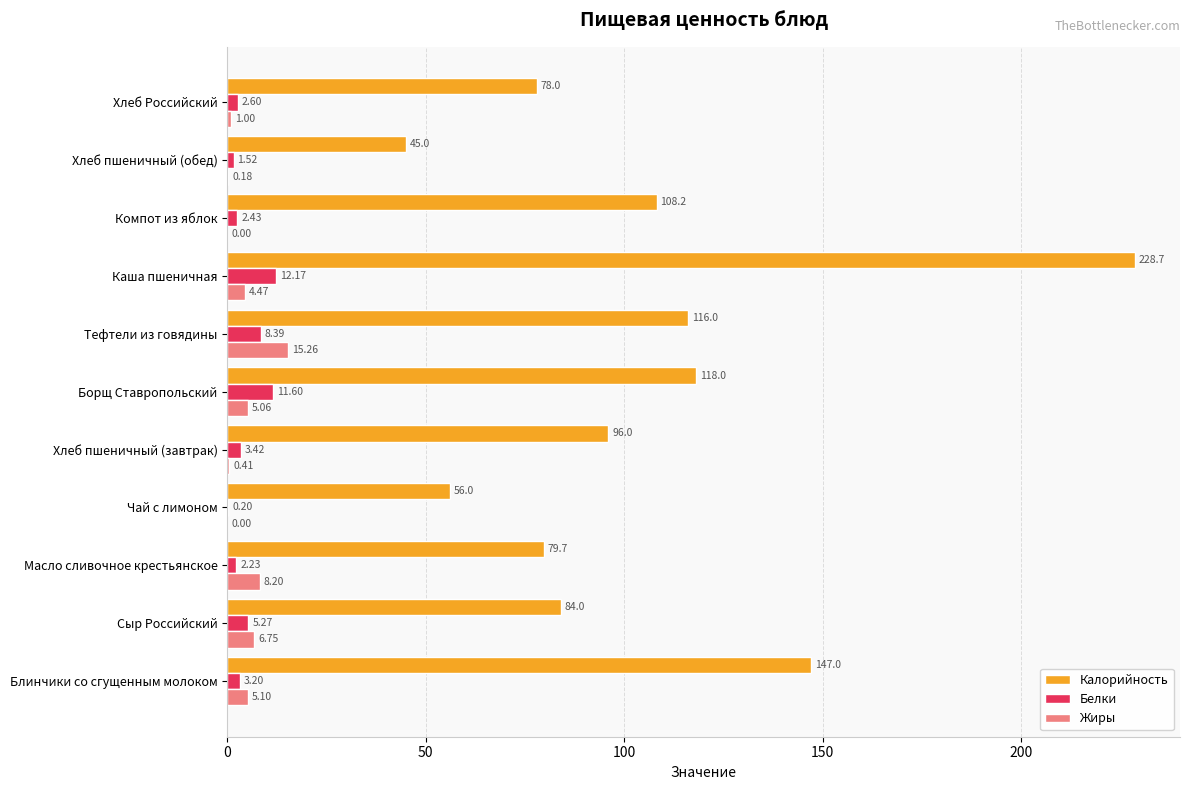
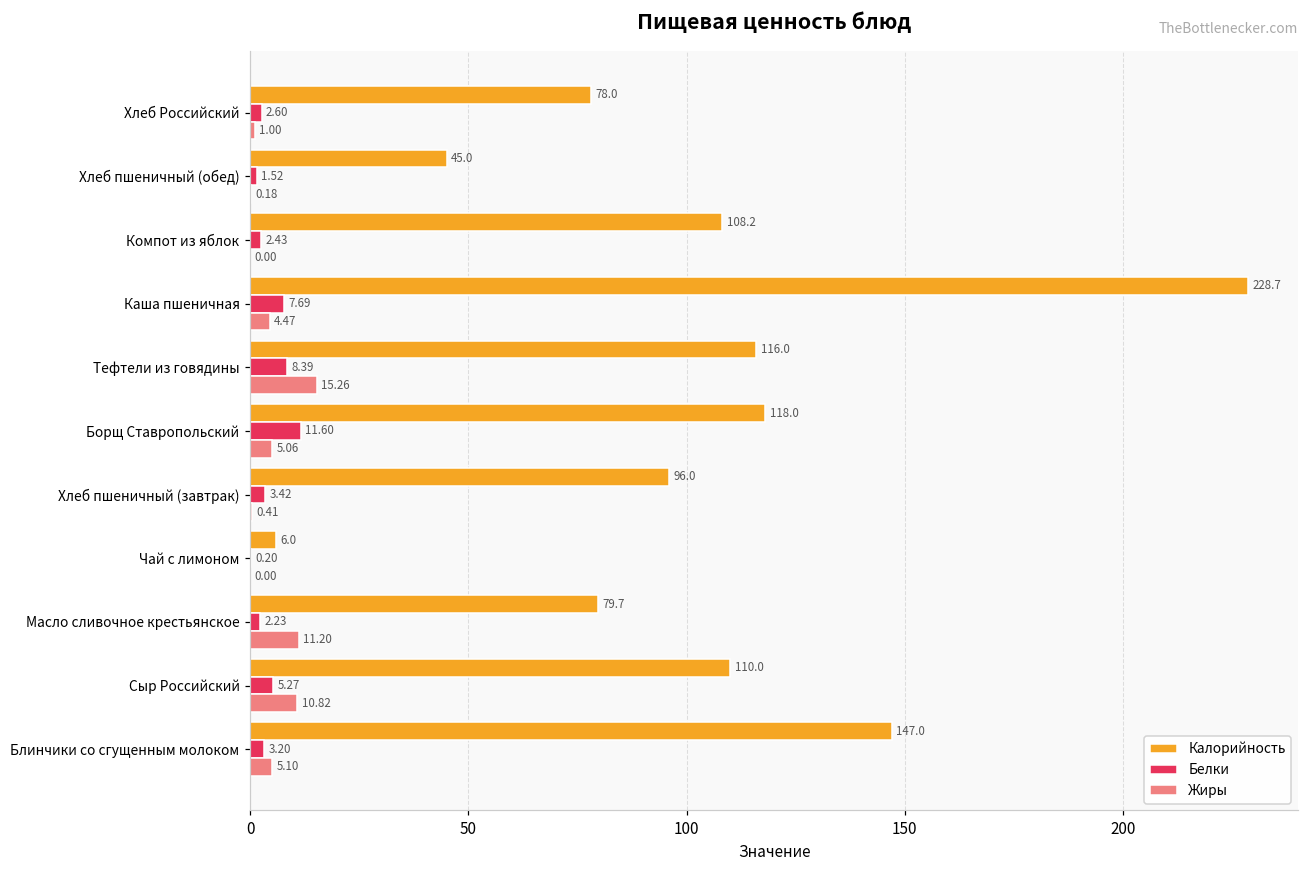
  {
    "Калорийность": {
      "Хлеб Российский": 78.0,
      "Хлеб пшеничный (обед)": 45.0,
      "Компот из яблок": 108.2,
      "Каша пшеничная": 228.7,
      "Тефтели из говядины": 116.0,
      "Борщ Ставропольский": 118.0,
      "Хлеб пшеничный (завтрак)": 96.0,
-     "Чай с лимоном": 56.0,
+     "Чай с лимоном": 6.0,
      "Масло сливочное крестьянское": 79.7,
-     "Сыр Российский": 84.0,
+     "Сыр Российский": 110.0,
      "Блинчики со сгущенным молоком": 147.0
    },
    "Белки": {
      "Хлеб Российский": 2.60,
      "Хлеб пшеничный (обед)": 1.52,
      "Компот из яблок": 2.43,
-     "Каша пшеничная": 12.17,
+     "Каша пшеничная": 7.69,
      "Тефтели из говядины": 8.39,
      "Борщ Ставропольский": 11.60,
      "Хлеб пшеничный (завтрак)": 3.42,
      "Чай с лимоном": 0.20,
      "Масло сливочное крестьянское": 2.23,
      "Сыр Российский": 5.27,
      "Блинчики со сгущенным молоком": 3.20
    },
    "Жиры": {
      "Хлеб Российский": 1.00,
      "Хлеб пшеничный (обед)": 0.18,
      "Компот из яблок": 0.00,
      "Каша пшеничная": 4.47,
      "Тефтели из говядины": 15.26,
      "Борщ Ставропольский": 5.06,
      "Хлеб пшеничный (завтрак)": 0.41,
      "Чай с лимоном": 0.00,
-     "Масло сливочное крестьянское": 8.20,
-     "Сыр Российский": 6.75,
+     "Масло сливочное крестьянское": 11.20,
+     "Сыр Российский": 10.82,
      "Блинчики со сгущенным молоком": 5.10
    }
  }
